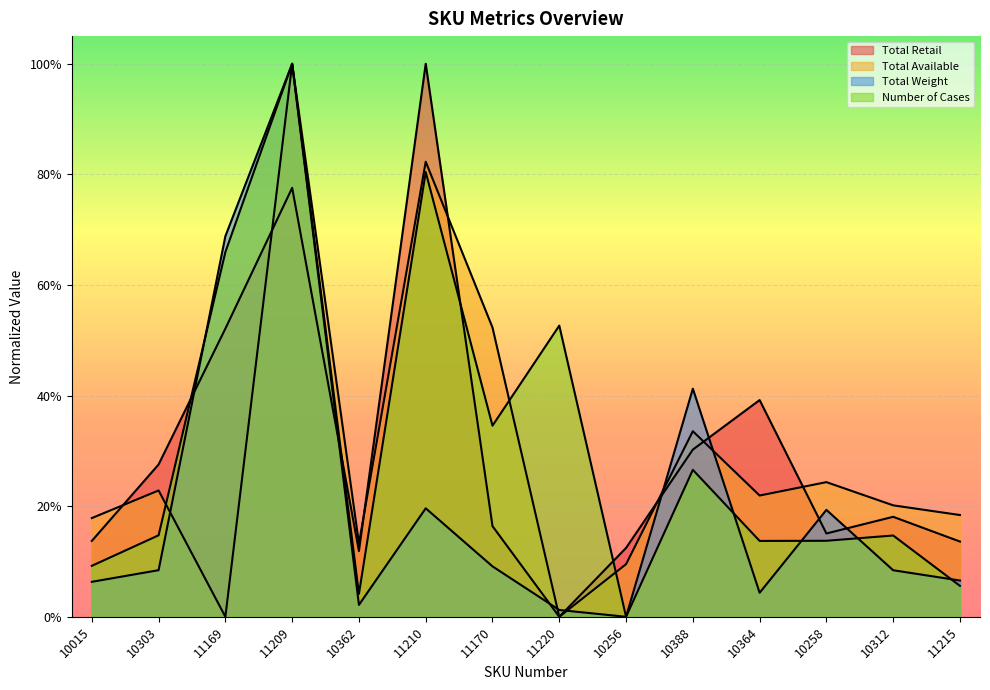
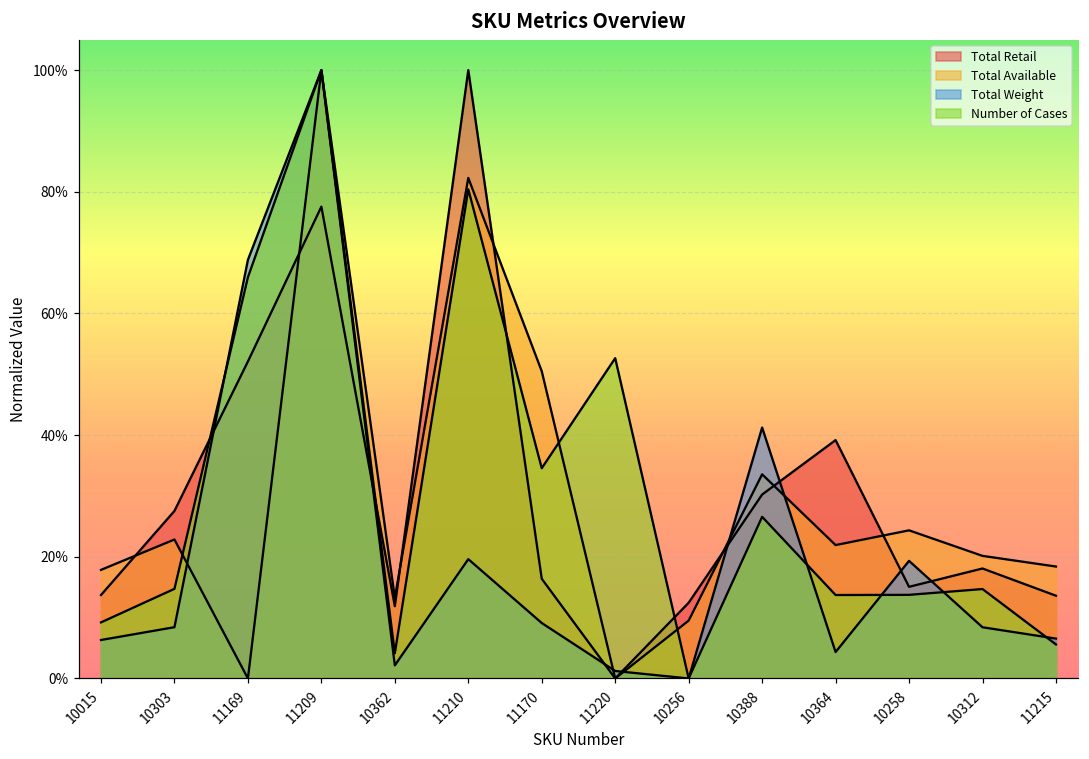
  {
    "Total Retail": {
      "10015": "14%",
      "10303": "28%",
      "11169": "52%",
      "11209": "78%",
      "10362": "12%",
      "11210": "100%",
      "11170": "16%",
      "10256": "12%",
      "10388": "30%",
      "10364": "39%",
      "10258": "15%",
      "10312": "18%",
      "11215": "14%"
    },
    "Total Available": {
      "10015": "18%",
      "10303": "23%",
      "11169": "0%",
      "10362": "13%",
      "11210": "82%",
-     "11170": "52%",
+     "11170": "50%",
      "10256": "10%",
      "10388": "34%",
      "10364": "22%",
      "10258": "24%",
      "10312": "20%",
      "11215": "18%"
    },
    "Total Weight": {
      "10015": "6%",
      "10303": "8%",
      "11169": "69%",
      "10362": "2%",
      "11210": "20%",
      "11170": "9%",
      "11220": "1%",
      "10388": "41%",
      "10364": "4%",
      "10258": "19%",
      "10312": "8%",
      "11215": "7%"
    },
    "Number of Cases": {
      "10015": "9%",
      "10303": "15%",
      "11169": "66%",
      "10362": "4%",
      "11210": "80%",
      "11170": "35%",
      "11220": "53%",
      "10388": "27%",
      "10364": "14%",
      "10258": "14%",
      "10312": "15%",
      "11215": "6%"
    }
  }
